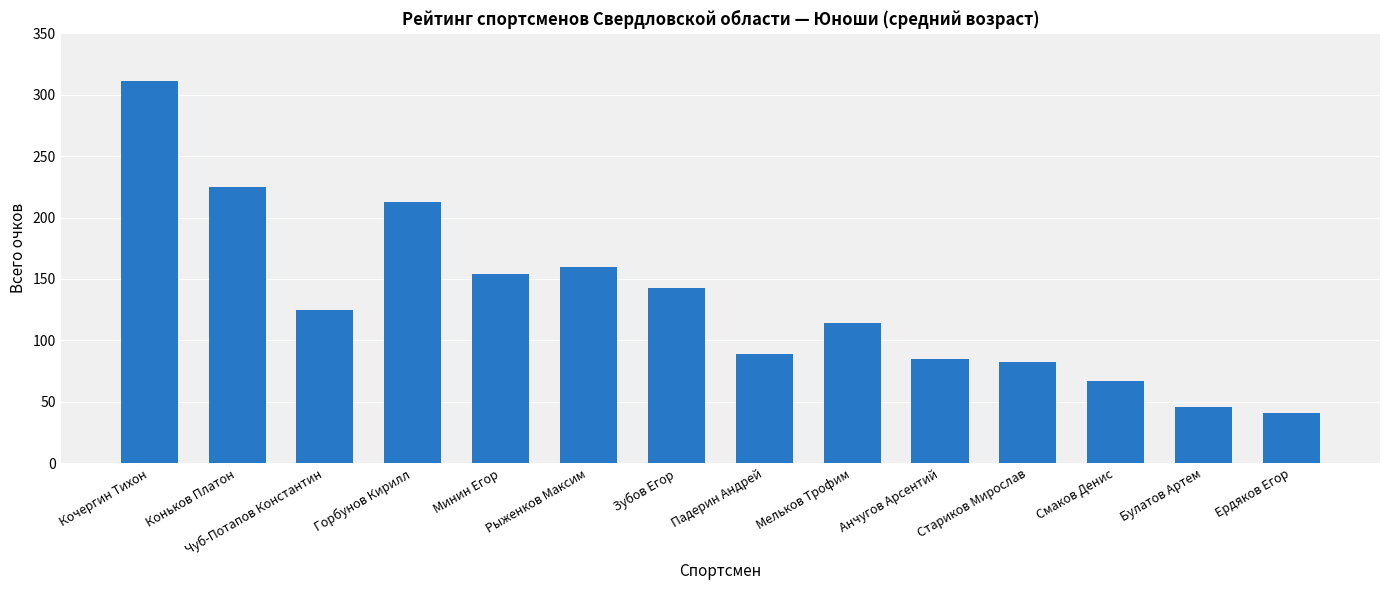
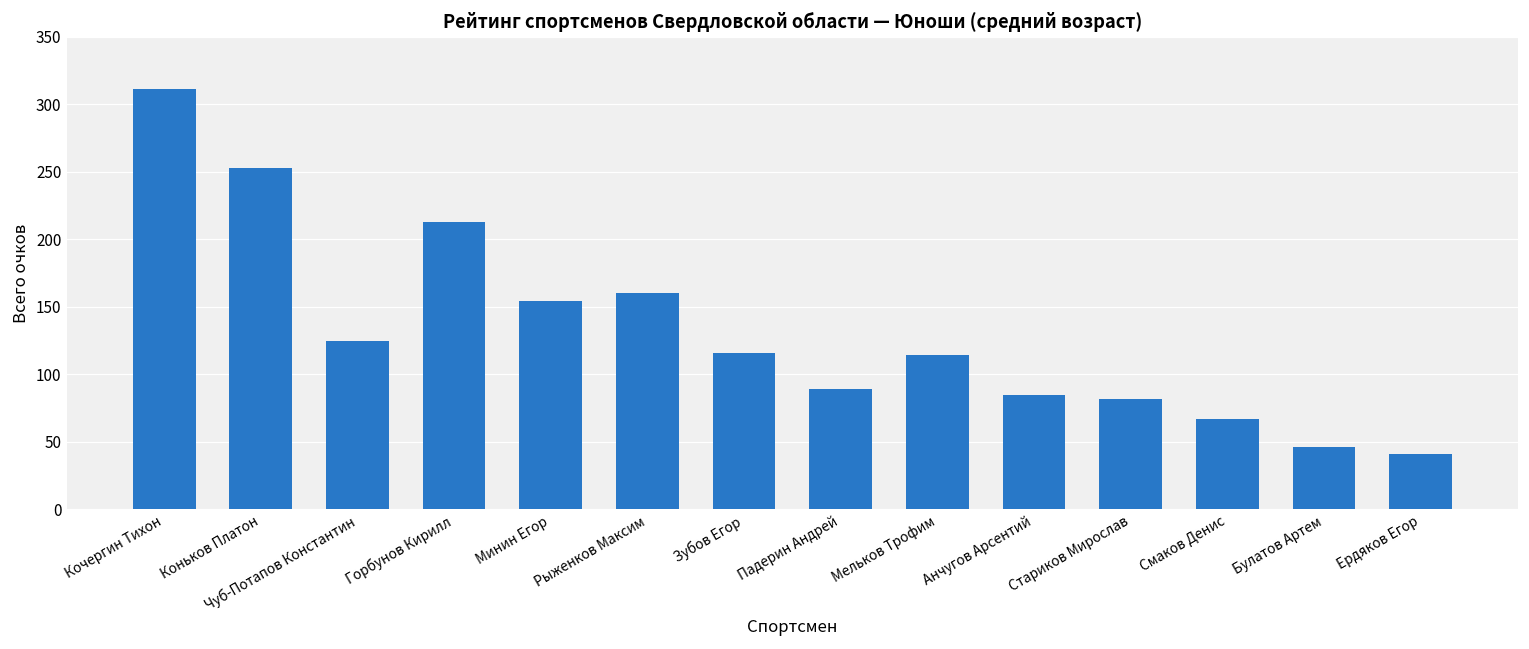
  {
    "Кочергин Тихон": 311,
-   "Коньков Платон": 225,
+   "Коньков Платон": 253,
    "Чуб-Потапов Константин": 125,
    "Горбунов Кирилл": 213,
    "Минин Егор": 154,
    "Рыженков Максим": 160,
-   "Зубов Егор": 143,
+   "Зубов Егор": 116,
    "Падерин Андрей": 89,
    "Мельков Трофим": 114,
    "Анчугов Арсентий": 85,
    "Стариков Мирослав": 82,
    "Смаков Денис": 67,
    "Булатов Артем": 46,
    "Ердяков Егор": 41
  }
